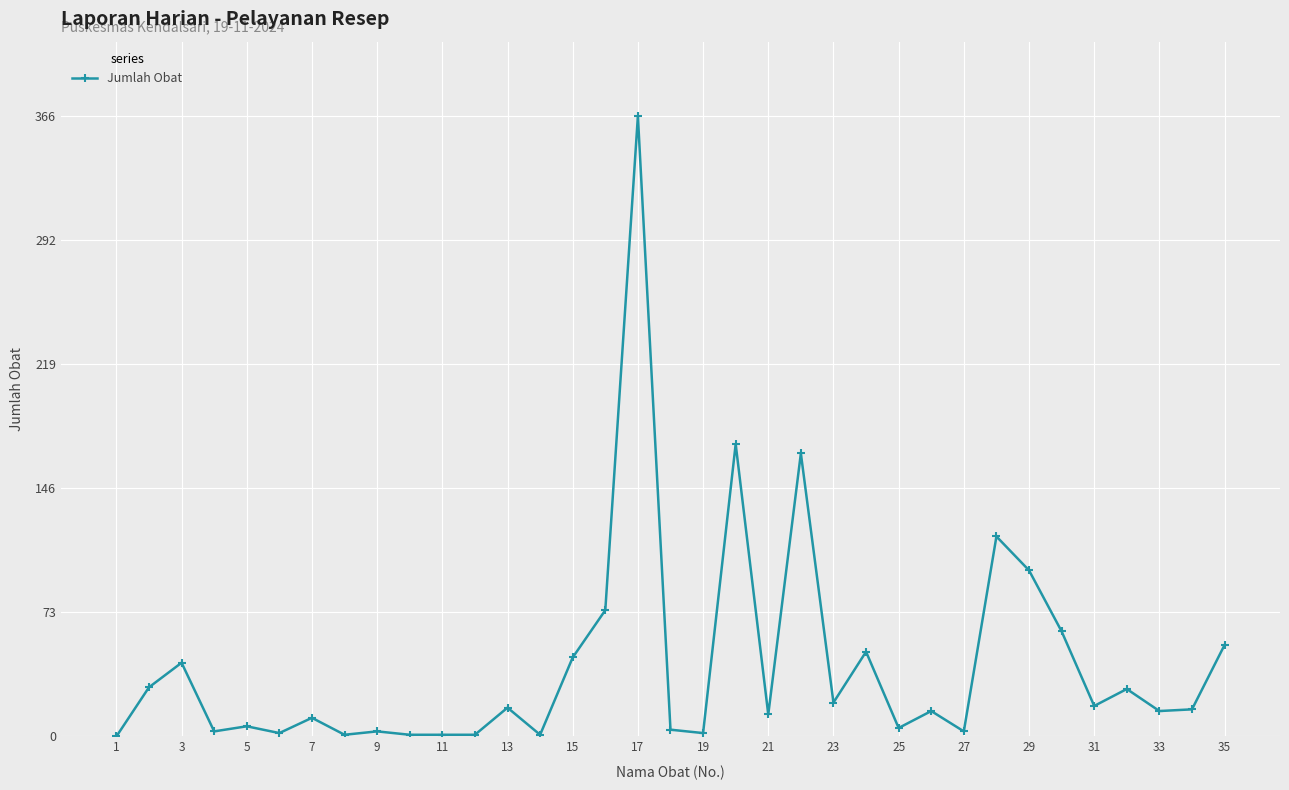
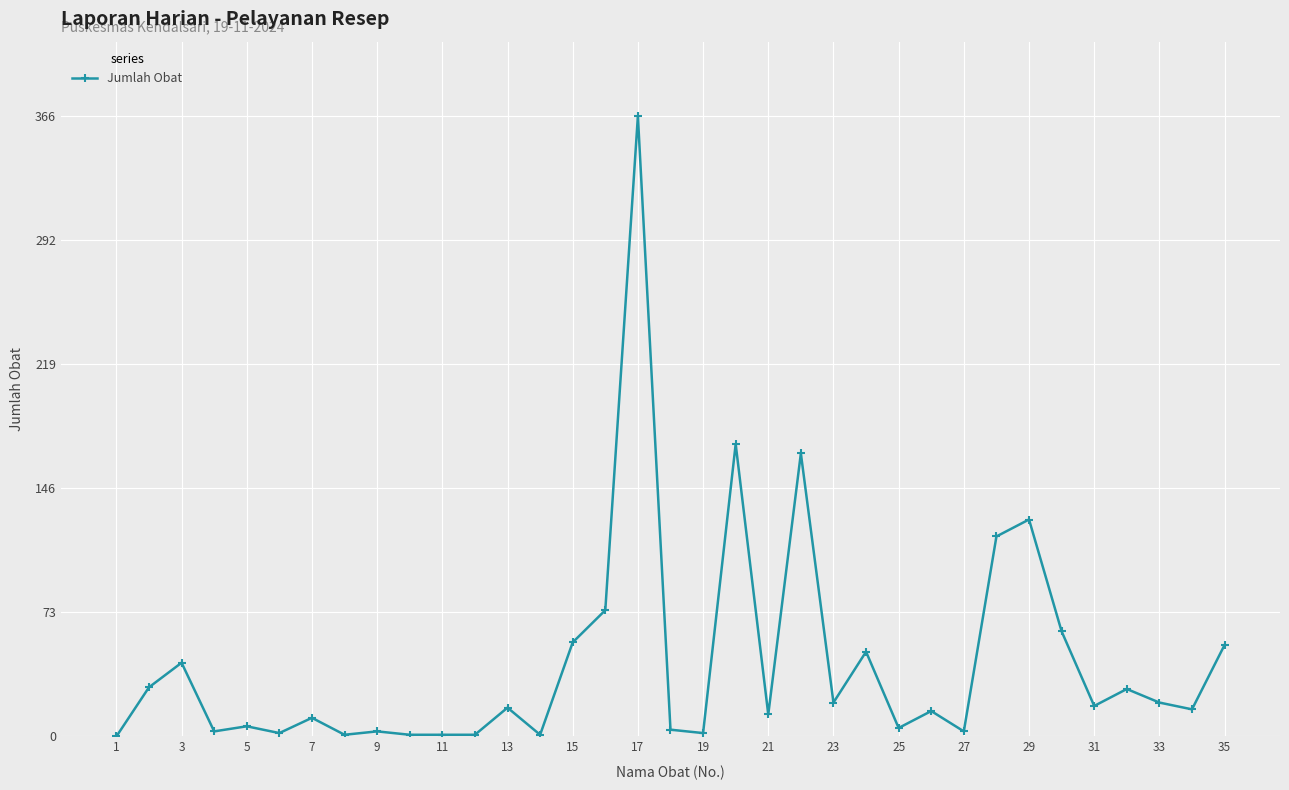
  {
    "1": 0,
    "3": 44,
    "5": 6,
    "7": 11,
    "9": 3,
    "11": 1,
    "13": 17,
-   "15": 47,
+   "15": 56,
    "17": 366,
    "19": 2,
    "21": 13,
    "23": 20,
    "25": 5,
    "27": 3,
-   "29": 98,
+   "29": 128,
    "31": 18,
-   "33": 15,
+   "33": 20,
    "35": 54
  }
